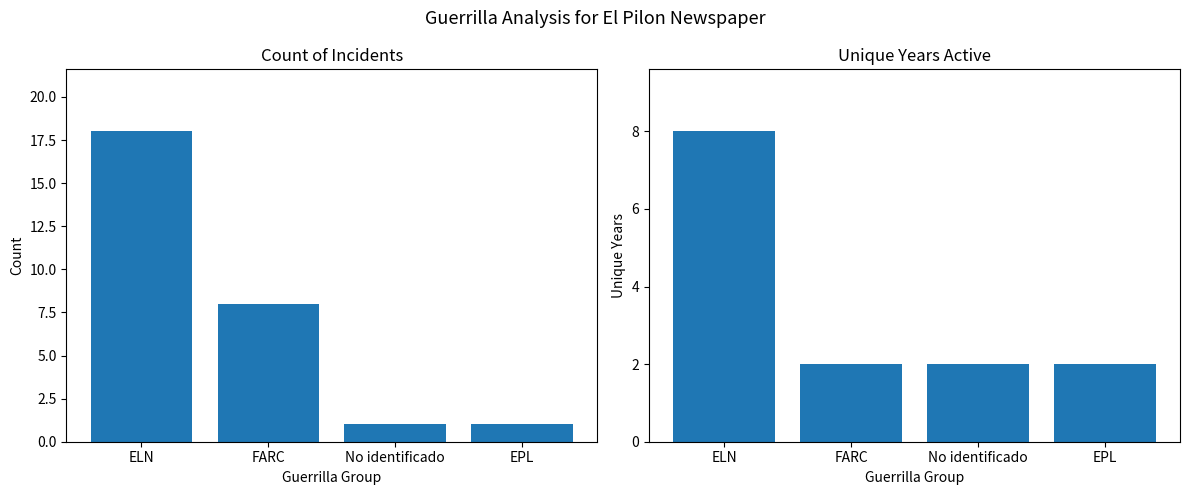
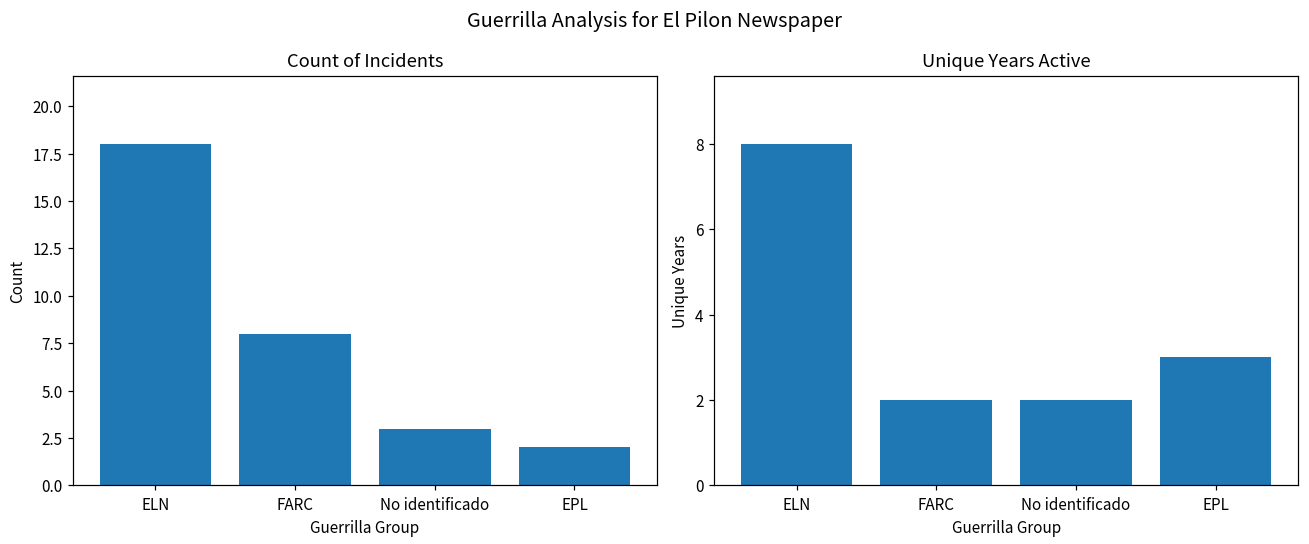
  {
    "Count of Incidents": {
      "ELN": 18,
      "FARC": 8,
-     "No identificado": 1,
-     "EPL": 1
+     "No identificado": 3,
+     "EPL": 2
    },
    "Unique Years Active": {
      "ELN": 8,
      "FARC": 2,
      "No identificado": 2,
-     "EPL": 2
+     "EPL": 3
    }
  }
